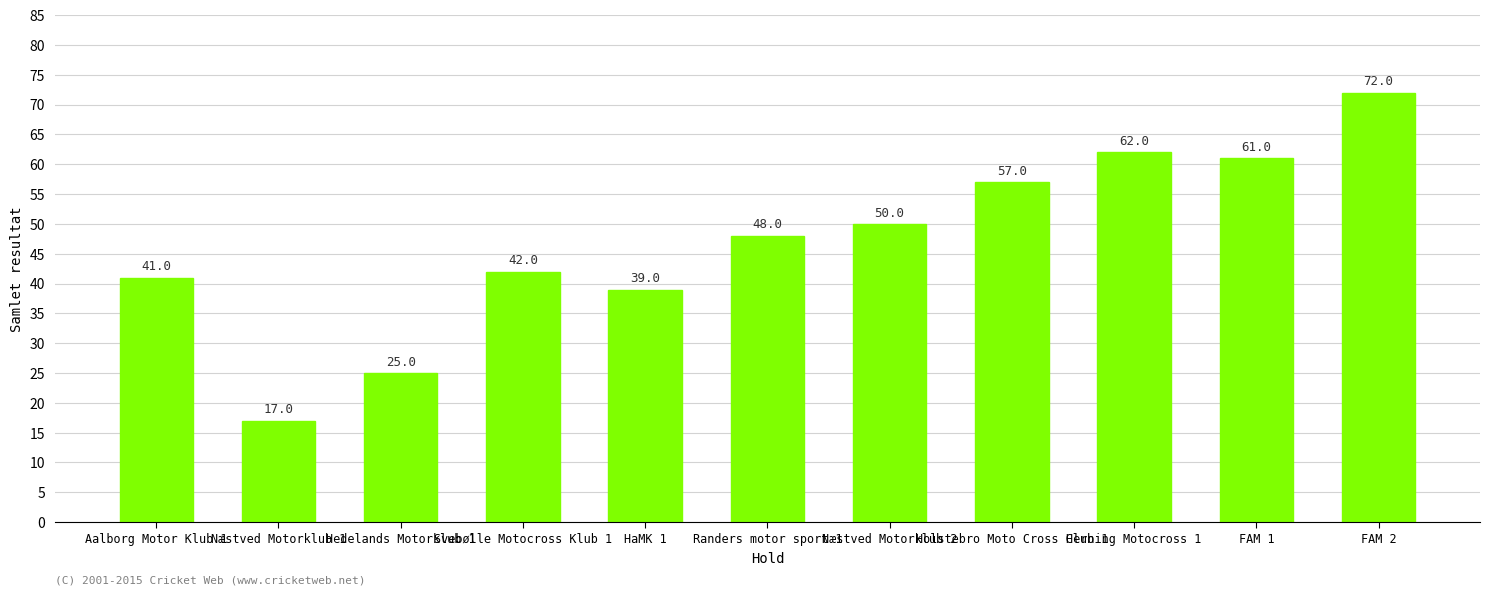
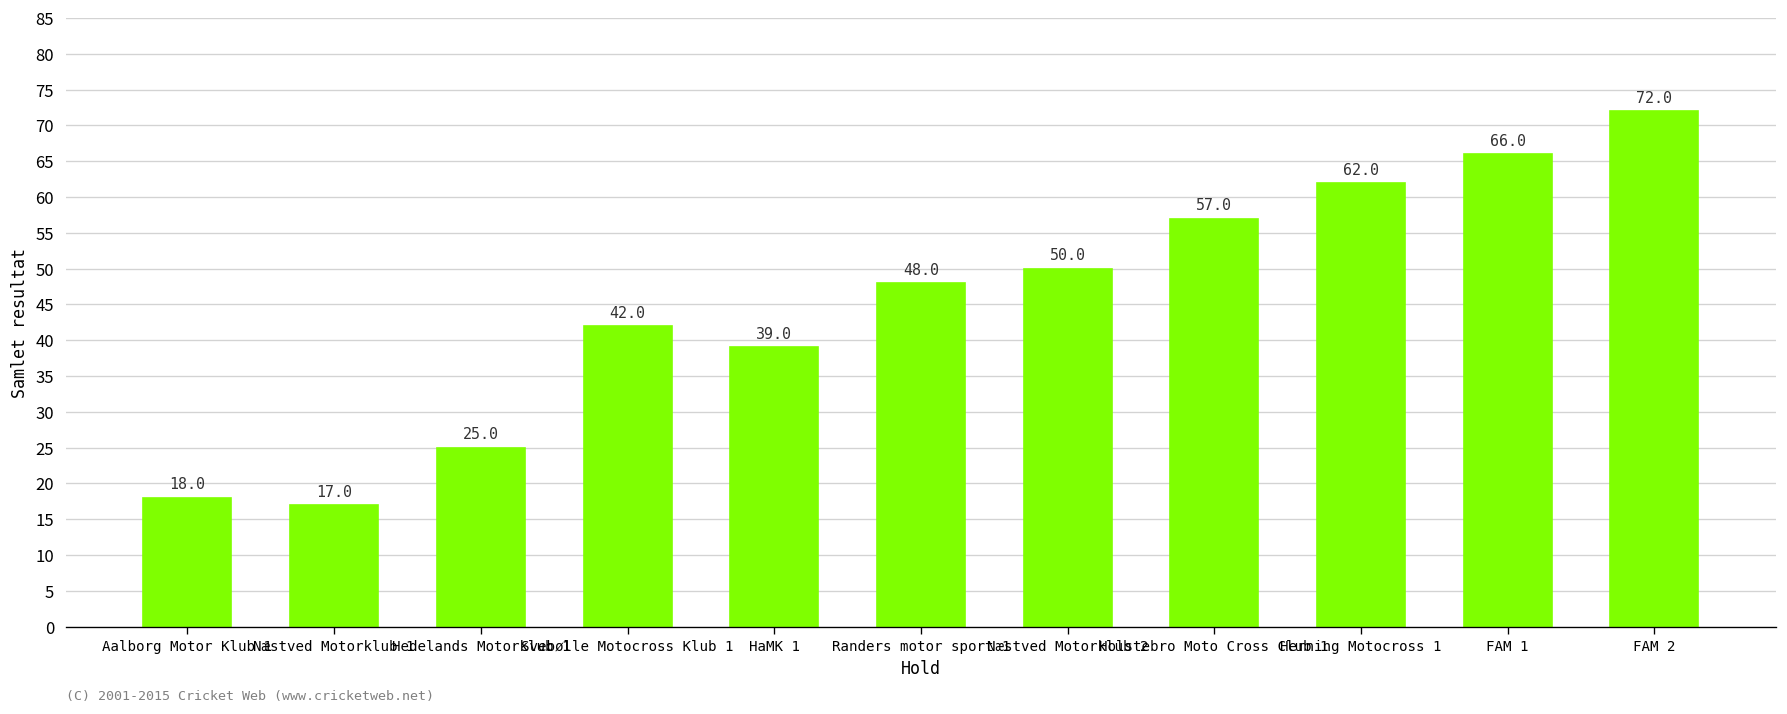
  {
-   "Aalborg Motor Klub 1": 41.0,
+   "Aalborg Motor Klub 1": 18.0,
    "Næstved Motorklub 1": 17.0,
    "HaMK 1": 39.0,
    "Randers motor sport 1": 48.0,
-   "FAM 1": 61.0,
+   "FAM 1": 66.0,
    "FAM 2": 72.0
  }
